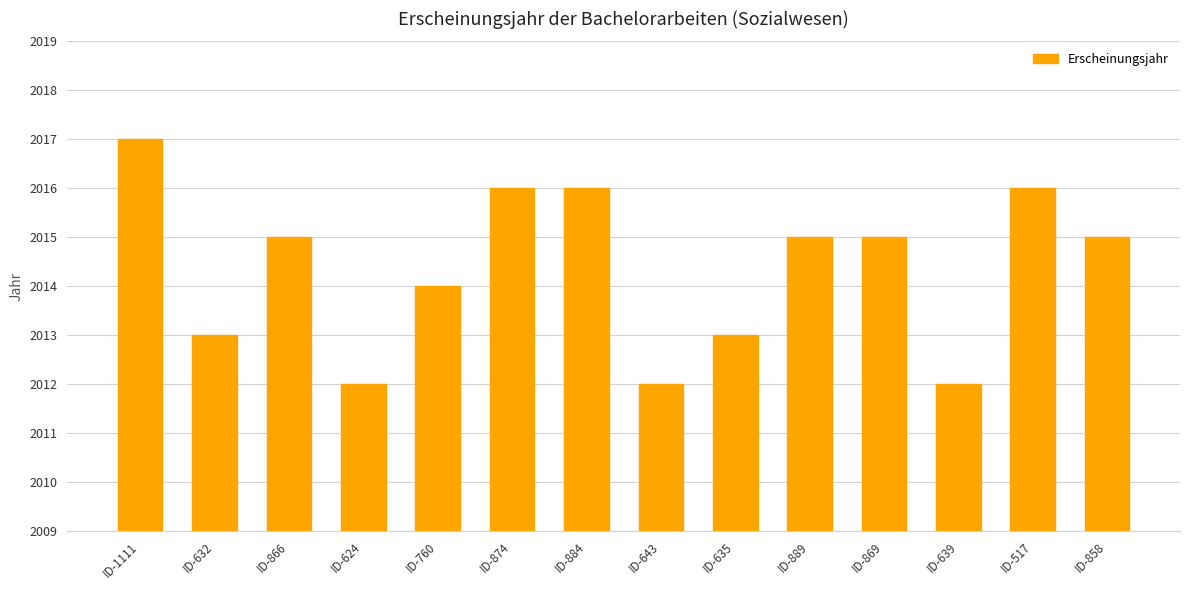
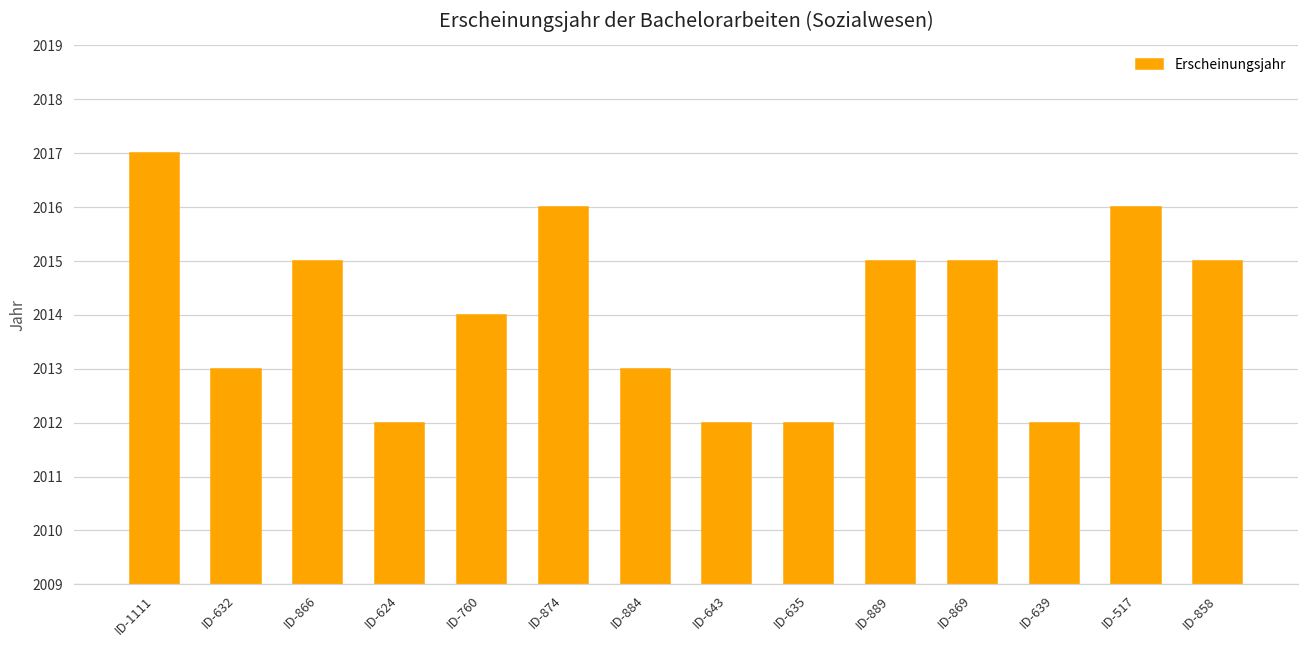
  {
    "ID-1111": 2017,
    "ID-632": 2013,
    "ID-866": 2015,
    "ID-624": 2012,
    "ID-760": 2014,
    "ID-874": 2016,
-   "ID-884": 2016,
+   "ID-884": 2013,
    "ID-643": 2012,
-   "ID-635": 2013,
+   "ID-635": 2012,
    "ID-889": 2015,
    "ID-869": 2015,
    "ID-639": 2012,
    "ID-517": 2016,
    "ID-858": 2015
  }
